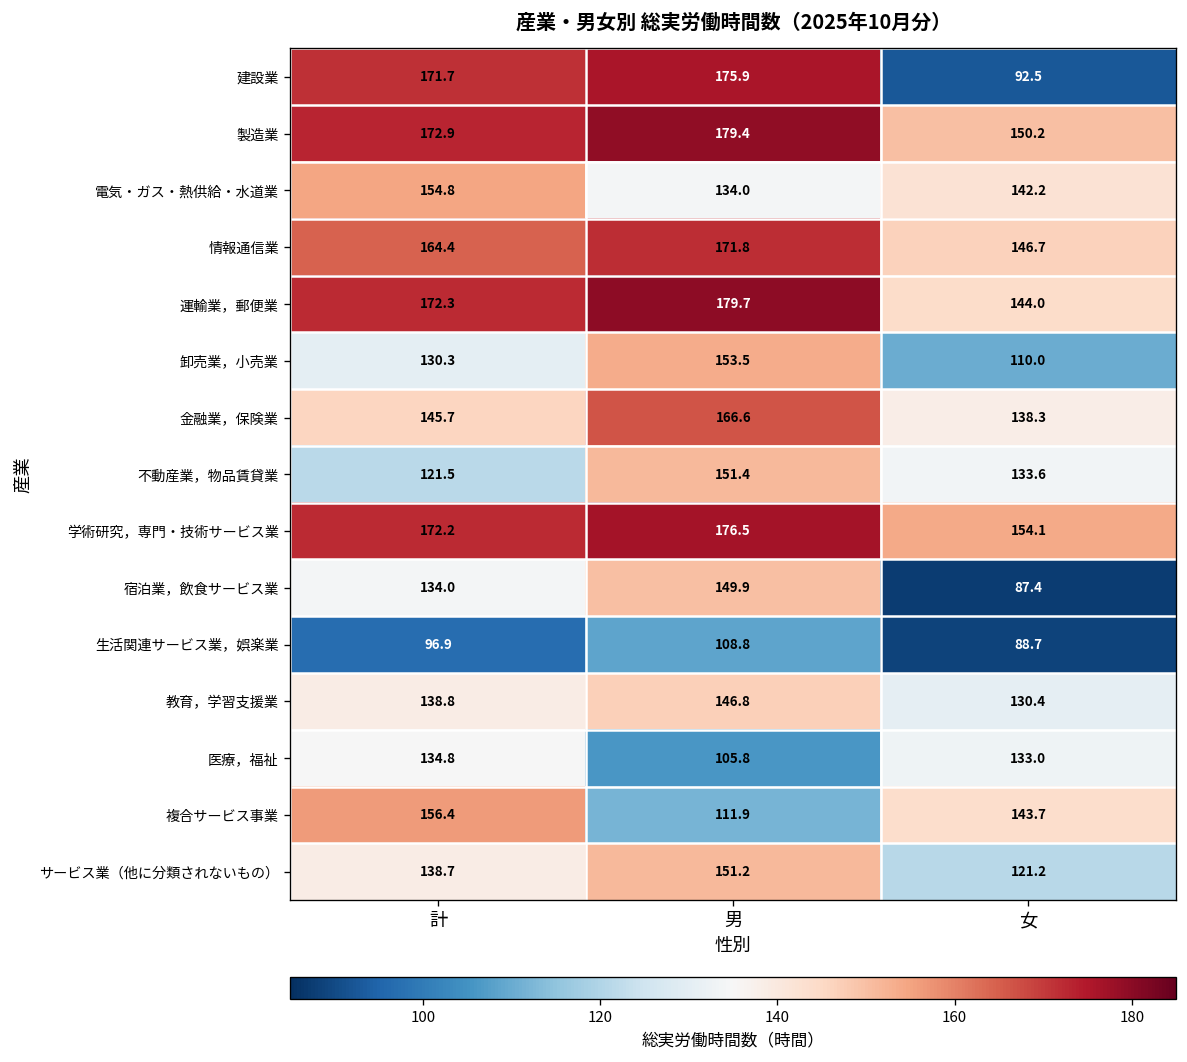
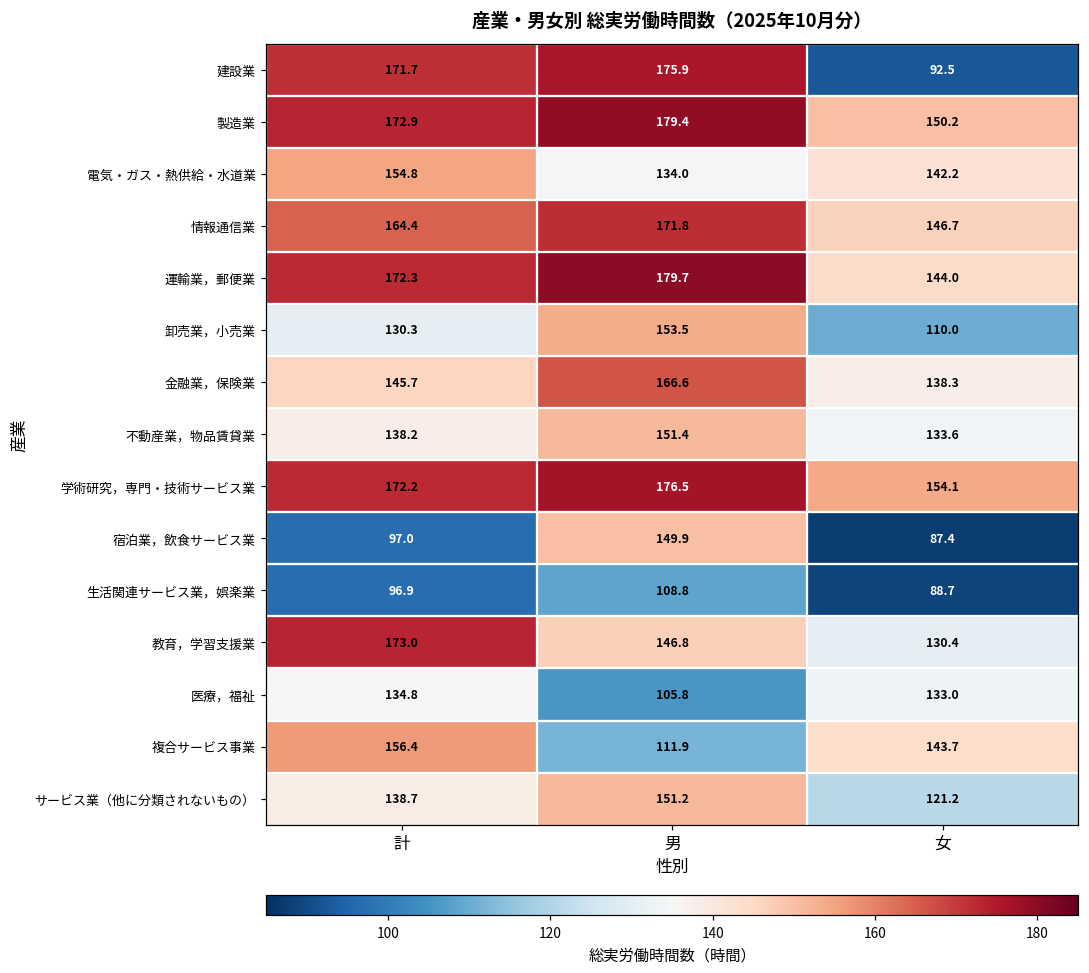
  {
    "建設業": {
      "計": 171.7,
      "男": 175.9,
      "女": 92.5
    },
    "製造業": {
      "計": 172.9,
      "男": 179.4,
      "女": 150.2
    },
    "電気・ガス・熱供給・水道業": {
      "計": 154.8,
      "男": 134.0,
      "女": 142.2
    },
    "情報通信業": {
      "計": 164.4,
      "男": 171.8,
      "女": 146.7
    },
    "運輸業，郵便業": {
      "計": 172.3,
      "男": 179.7,
      "女": 144.0
    },
    "卸売業，小売業": {
      "計": 130.3,
      "男": 153.5,
      "女": 110.0
    },
    "金融業，保険業": {
      "計": 145.7,
      "男": 166.6,
      "女": 138.3
    },
    "不動産業，物品賃貸業": {
-     "計": 121.5,
+     "計": 138.2,
      "男": 151.4,
      "女": 133.6
    },
    "学術研究，専門・技術サービス業": {
      "計": 172.2,
      "男": 176.5,
      "女": 154.1
    },
    "宿泊業，飲食サービス業": {
-     "計": 134.0,
+     "計": 97.0,
      "男": 149.9,
      "女": 87.4
    },
    "生活関連サービス業，娯楽業": {
      "計": 96.9,
      "男": 108.8,
      "女": 88.7
    },
    "教育，学習支援業": {
-     "計": 138.8,
+     "計": 173.0,
      "男": 146.8,
      "女": 130.4
    },
    "医療，福祉": {
      "計": 134.8,
      "男": 105.8,
      "女": 133.0
    },
    "複合サービス事業": {
      "計": 156.4,
      "男": 111.9,
      "女": 143.7
    },
    "サービス業（他に分類されないもの）": {
      "計": 138.7,
      "男": 151.2,
      "女": 121.2
    }
  }
